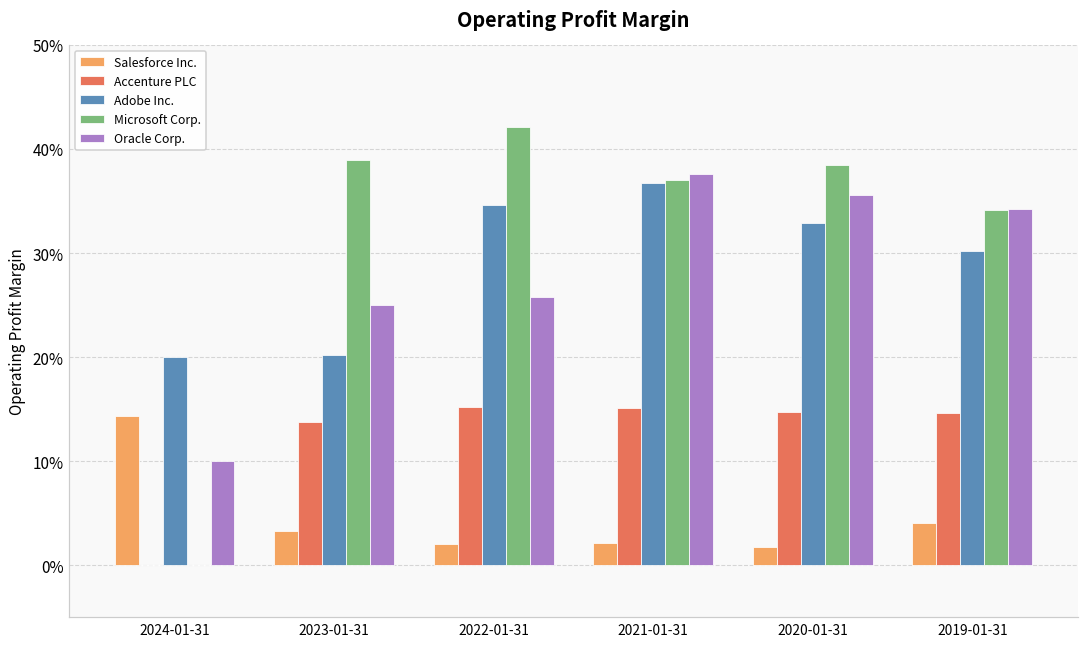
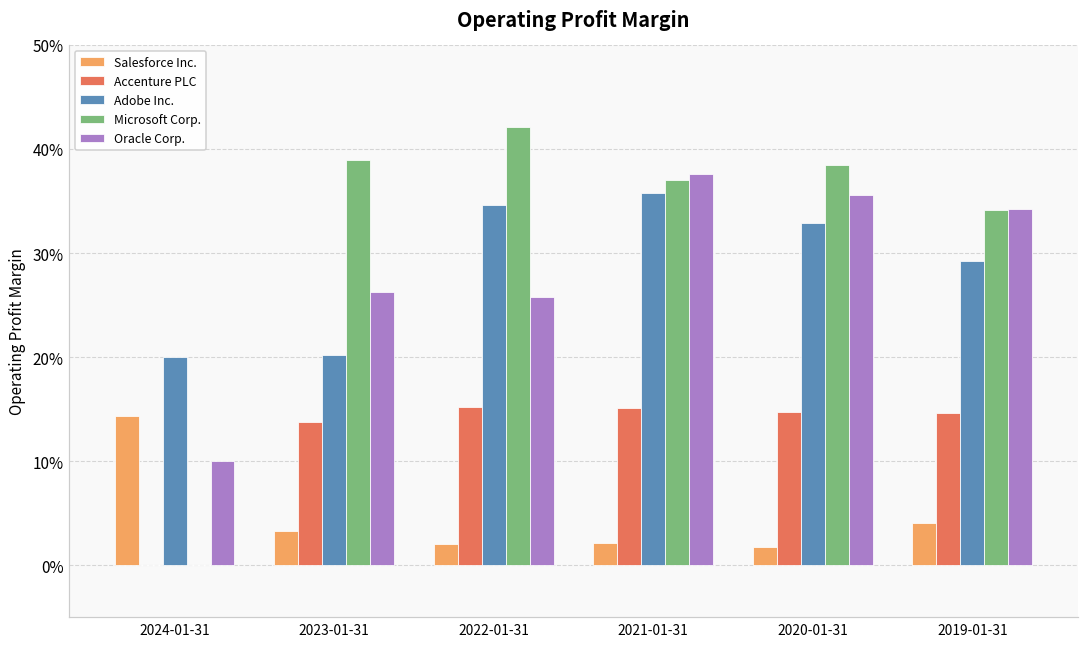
  {
    "Adobe Inc.": {
      "2024-01-31": "20%",
      "2023-01-31": "20%",
      "2022-01-31": "35%",
-     "2021-01-31": "37%",
+     "2021-01-31": "36%",
      "2020-01-31": "33%",
-     "2019-01-31": "30%"
+     "2019-01-31": "29%"
    },
    "Microsoft Corp.": {
      "2024-01-31": "0%",
      "2023-01-31": "39%",
      "2022-01-31": "42%",
      "2021-01-31": "37%",
      "2020-01-31": "38%",
      "2019-01-31": "34%"
    },
    "Oracle Corp.": {
      "2024-01-31": "10%",
-     "2023-01-31": "25%",
+     "2023-01-31": "26%",
      "2022-01-31": "26%",
      "2021-01-31": "38%",
      "2020-01-31": "36%",
      "2019-01-31": "34%"
    }
  }
